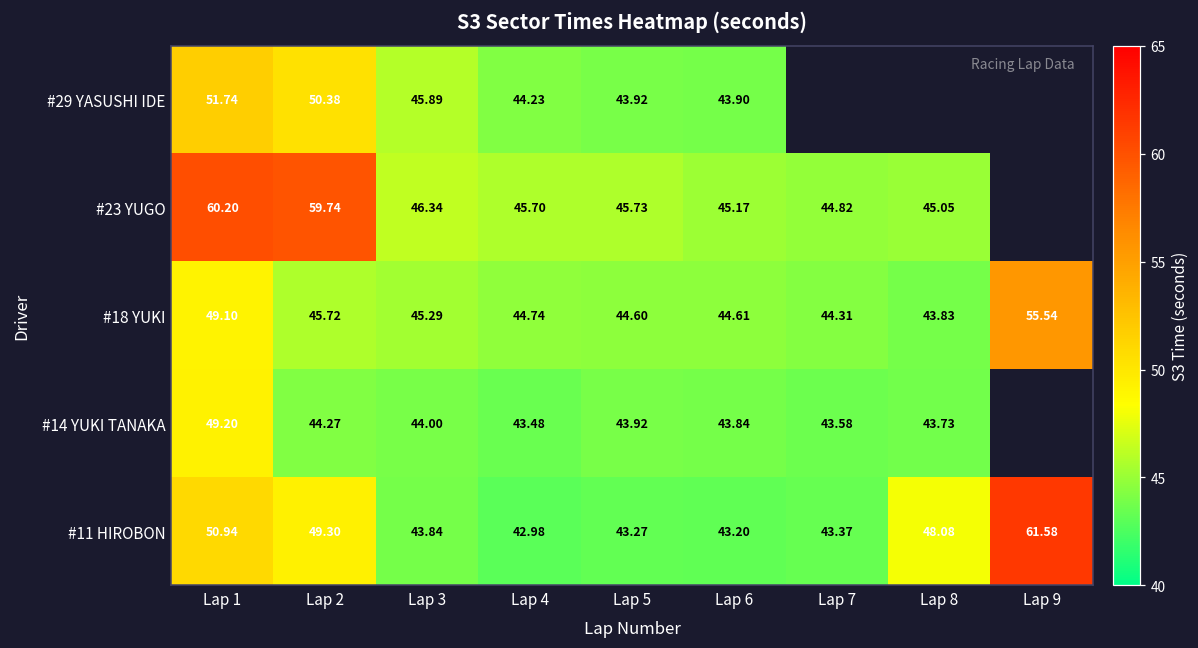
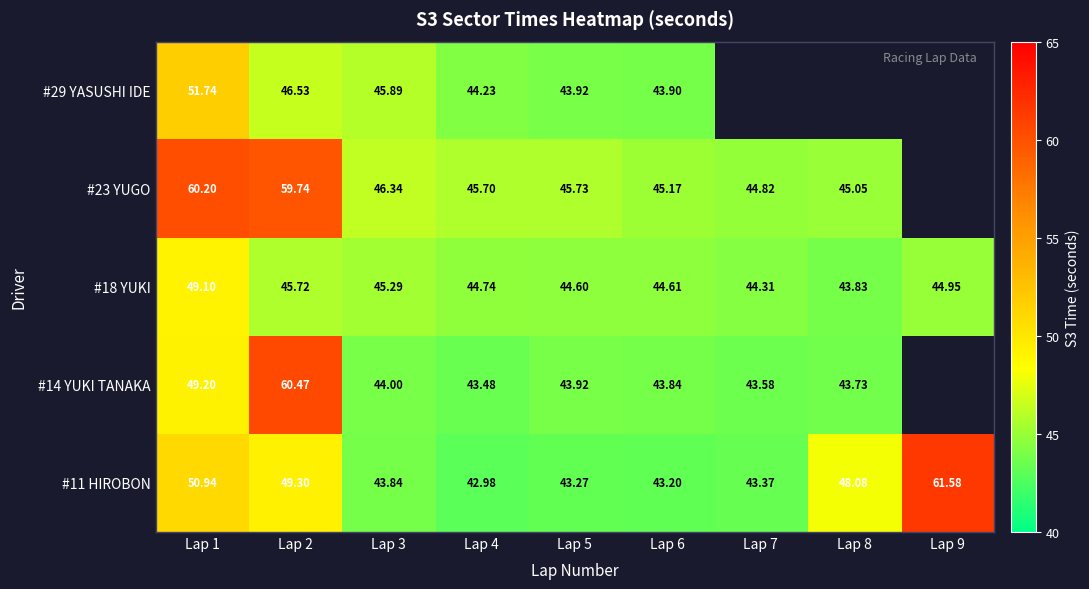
  {
    "#29 YASUSHI IDE": {
      "Lap 1": 51.74,
-     "Lap 2": 50.38,
+     "Lap 2": 46.53,
      "Lap 3": 45.89,
      "Lap 4": 44.23,
      "Lap 5": 43.92,
      "Lap 6": 43.90
    },
    "#23 YUGO": {
      "Lap 1": 60.20,
      "Lap 2": 59.74,
      "Lap 3": 46.34,
      "Lap 4": 45.70,
      "Lap 5": 45.73,
      "Lap 6": 45.17,
      "Lap 7": 44.82,
      "Lap 8": 45.05
    },
    "#18 YUKI": {
      "Lap 1": 49.10,
      "Lap 2": 45.72,
      "Lap 3": 45.29,
      "Lap 4": 44.74,
      "Lap 5": 44.60,
      "Lap 6": 44.61,
      "Lap 7": 44.31,
      "Lap 8": 43.83,
-     "Lap 9": 55.54
+     "Lap 9": 44.95
    },
    "#14 YUKI TANAKA": {
      "Lap 1": 49.20,
-     "Lap 2": 44.27,
+     "Lap 2": 60.47,
      "Lap 3": 44.00,
      "Lap 4": 43.48,
      "Lap 5": 43.92,
      "Lap 6": 43.84,
      "Lap 7": 43.58,
      "Lap 8": 43.73
    },
    "#11 HIROBON": {
      "Lap 1": 50.94,
      "Lap 2": 49.30,
      "Lap 3": 43.84,
      "Lap 4": 42.98,
      "Lap 5": 43.27,
      "Lap 6": 43.20,
      "Lap 7": 43.37,
      "Lap 8": 48.08,
      "Lap 9": 61.58
    }
  }
